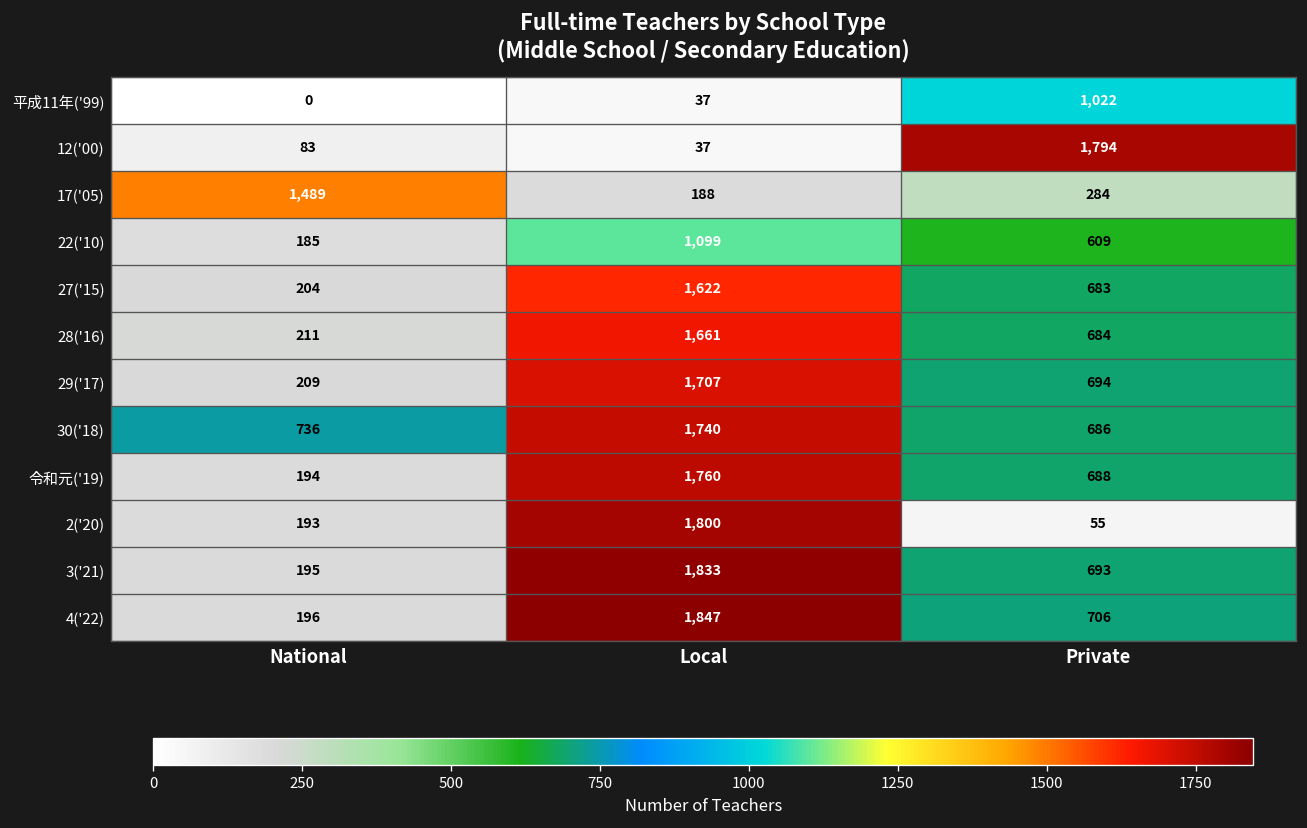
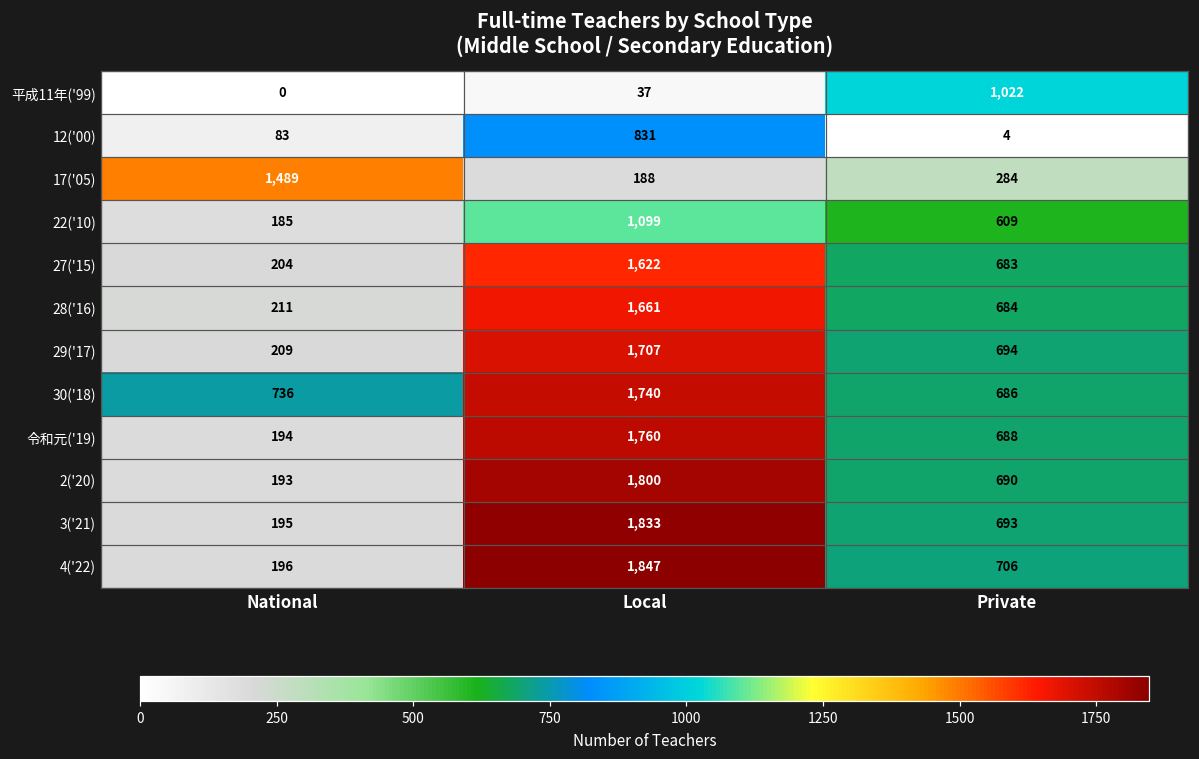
  {
    "平成11年('99)": {
      "National": "0",
      "Local": "37",
      "Private": "1,022"
    },
    "12('00)": {
      "National": "83",
-     "Local": "37",
-     "Private": "1,794"
+     "Local": "831",
+     "Private": "4"
    },
    "17('05)": {
      "National": "1,489",
      "Local": "188",
      "Private": "284"
    },
    "22('10)": {
      "National": "185",
      "Local": "1,099",
      "Private": "609"
    },
    "27('15)": {
      "National": "204",
      "Local": "1,622",
      "Private": "683"
    },
    "28('16)": {
      "National": "211",
      "Local": "1,661",
      "Private": "684"
    },
    "29('17)": {
      "National": "209",
      "Local": "1,707",
      "Private": "694"
    },
    "30('18)": {
      "National": "736",
      "Local": "1,740",
      "Private": "686"
    },
    "令和元('19)": {
      "National": "194",
      "Local": "1,760",
      "Private": "688"
    },
    "2('20)": {
      "National": "193",
      "Local": "1,800",
-     "Private": "55"
+     "Private": "690"
    },
    "3('21)": {
      "National": "195",
      "Local": "1,833",
      "Private": "693"
    },
    "4('22)": {
      "National": "196",
      "Local": "1,847",
      "Private": "706"
    }
  }
